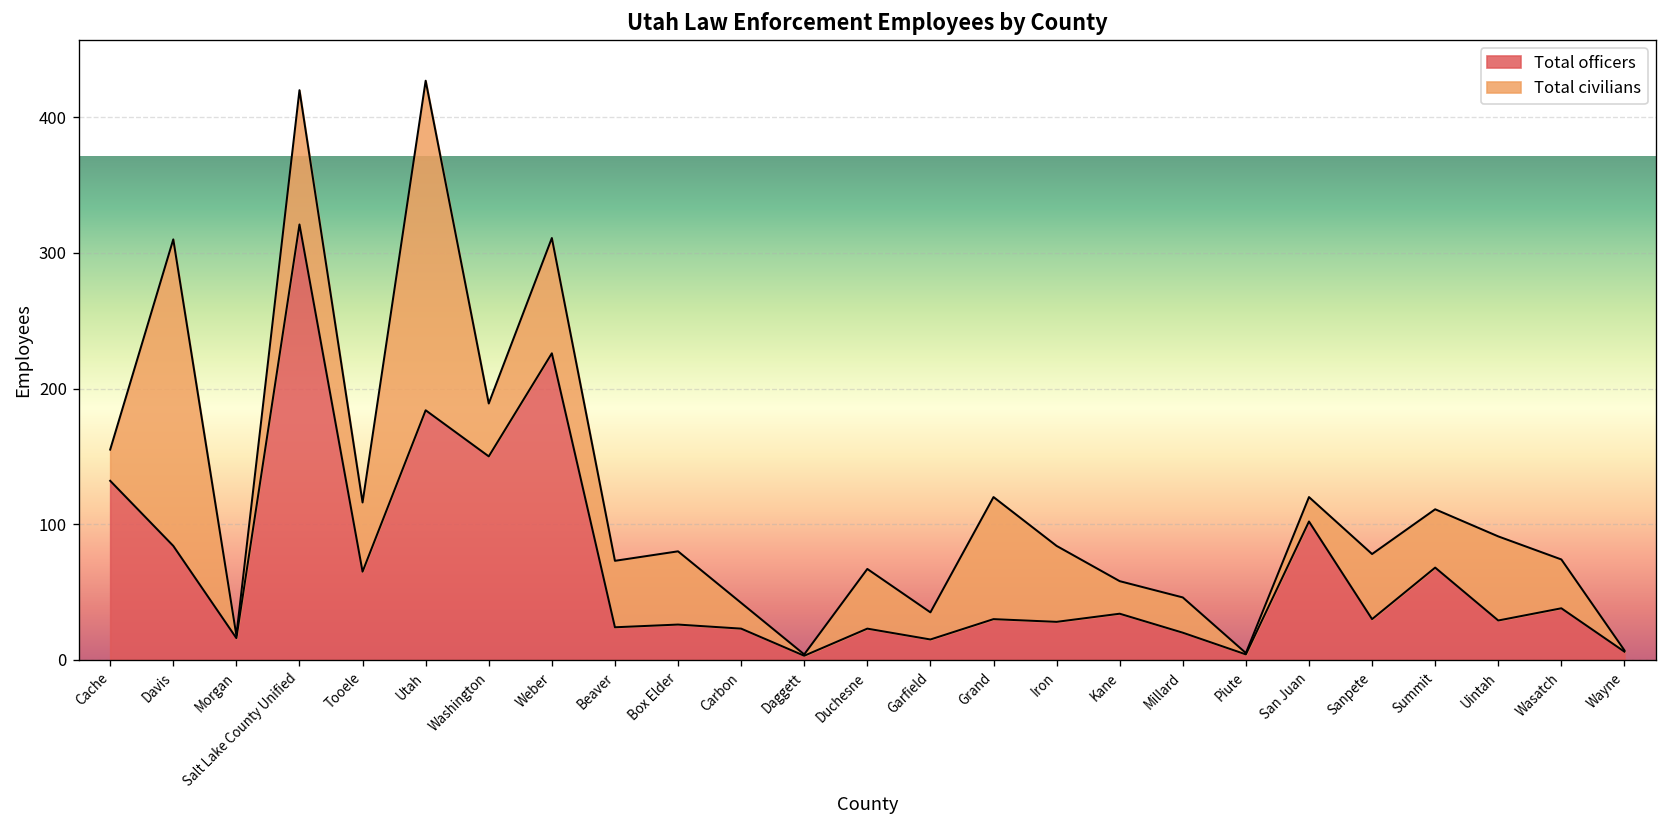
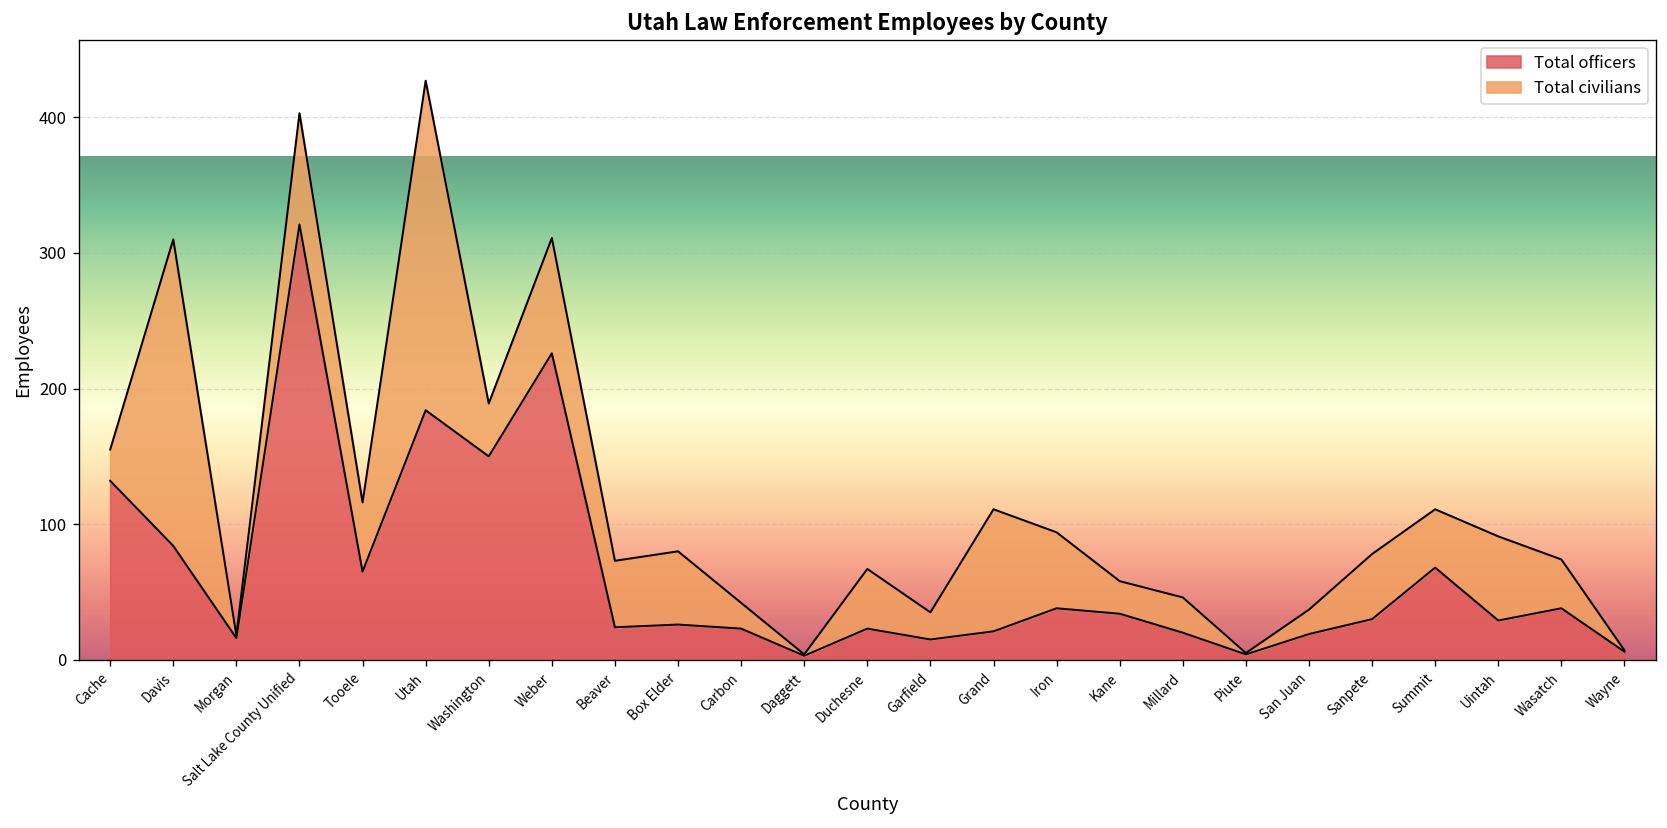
  {
    "Total officers": {
      "Cache": 132,
      "Davis": 84,
      "Salt Lake County Unified": 321,
      "Tooele": 65,
      "Utah": 184,
      "Washington": 150,
      "Weber": 226,
      "Beaver": 24,
      "Box Elder": 26,
      "Carbon": 23,
      "Duchesne": 23,
      "Garfield": 15,
-     "Grand": 30,
-     "Iron": 28,
+     "Grand": 21,
+     "Iron": 38,
      "Kane": 34,
      "Millard": 20,
-     "San Juan": 102,
+     "San Juan": 19,
      "Sanpete": 30,
      "Summit": 68,
      "Uintah": 29,
      "Wasatch": 38
    },
    "Total civilians": {
      "Cache": 23,
      "Davis": 226,
-     "Salt Lake County Unified": 99,
+     "Salt Lake County Unified": 82,
      "Tooele": 51,
      "Utah": 243,
      "Washington": 39,
      "Weber": 85,
      "Beaver": 49,
      "Box Elder": 54,
      "Carbon": 19,
      "Duchesne": 44,
      "Garfield": 20,
      "Grand": 90,
      "Iron": 56,
      "Kane": 24,
      "Millard": 26,
      "San Juan": 18,
      "Sanpete": 48,
      "Summit": 43,
      "Uintah": 62,
      "Wasatch": 36
    }
  }
